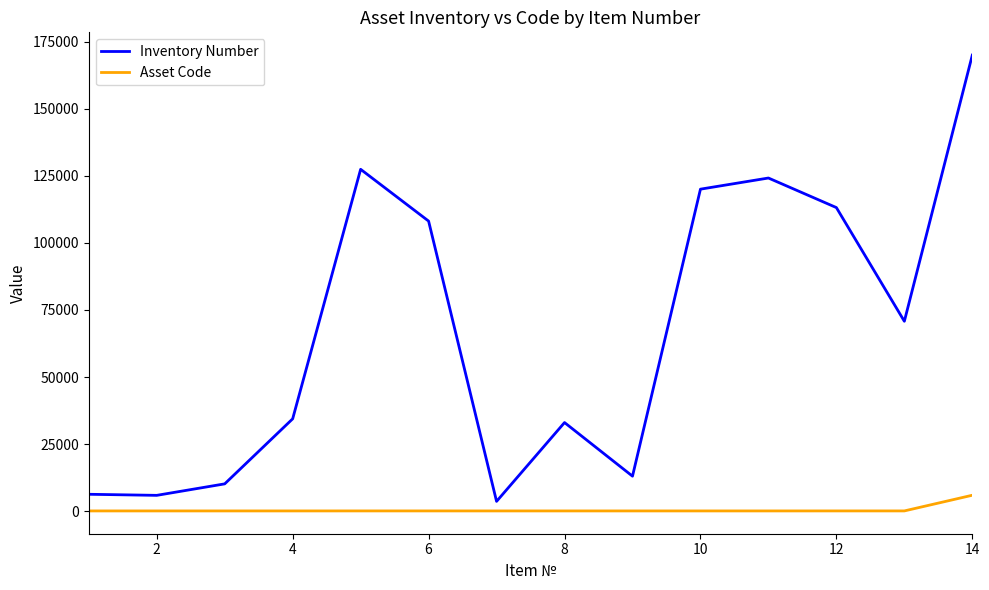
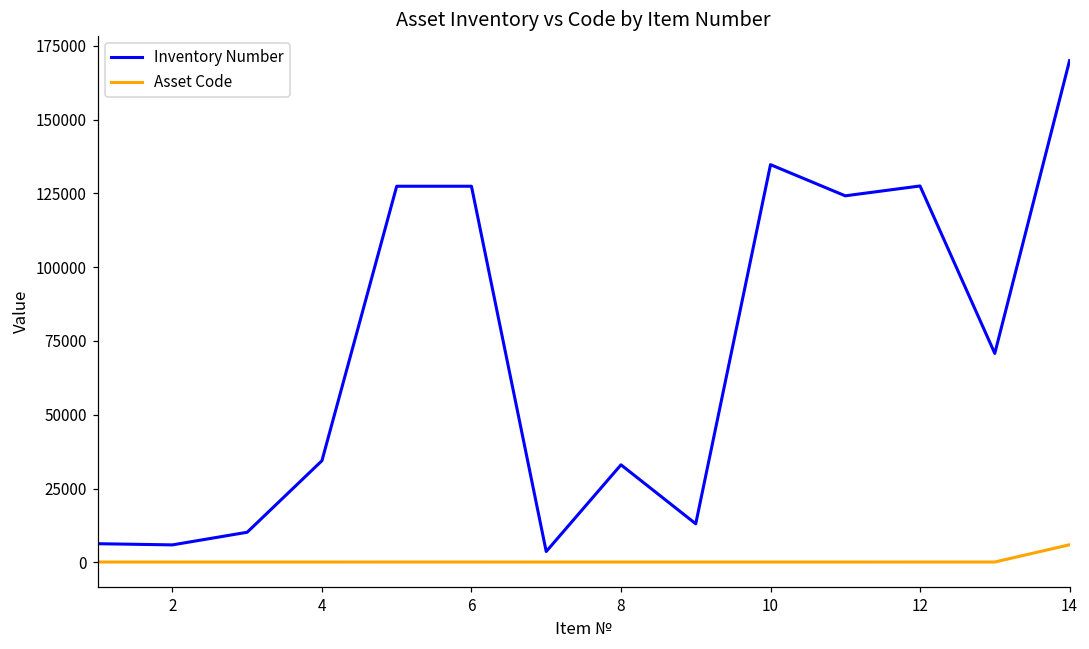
  {
    "Inventory Number": {
      "2": 6000,
      "4": 34000,
-     "6": 108000,
+     "6": 127000,
      "8": 33000,
-     "10": 120000,
-     "12": 113000,
+     "10": 135000,
+     "12": 128000,
      "14": 170000
    },
    "Asset Code": {
      "2": 0,
      "4": 0,
      "6": 0,
      "8": 0,
      "10": 0,
      "12": 0,
      "14": 6000
    }
  }
